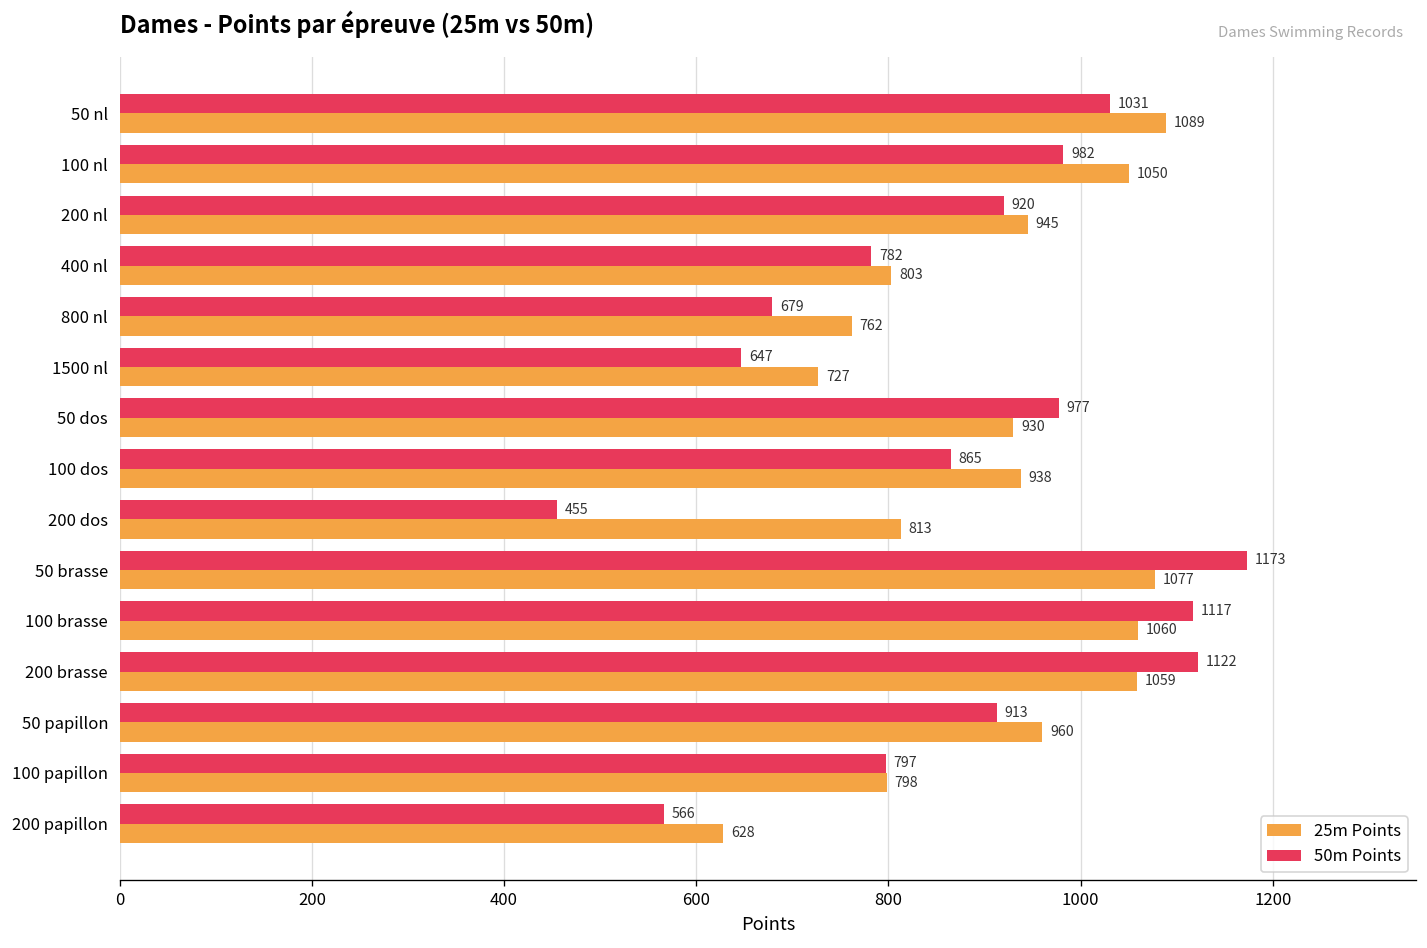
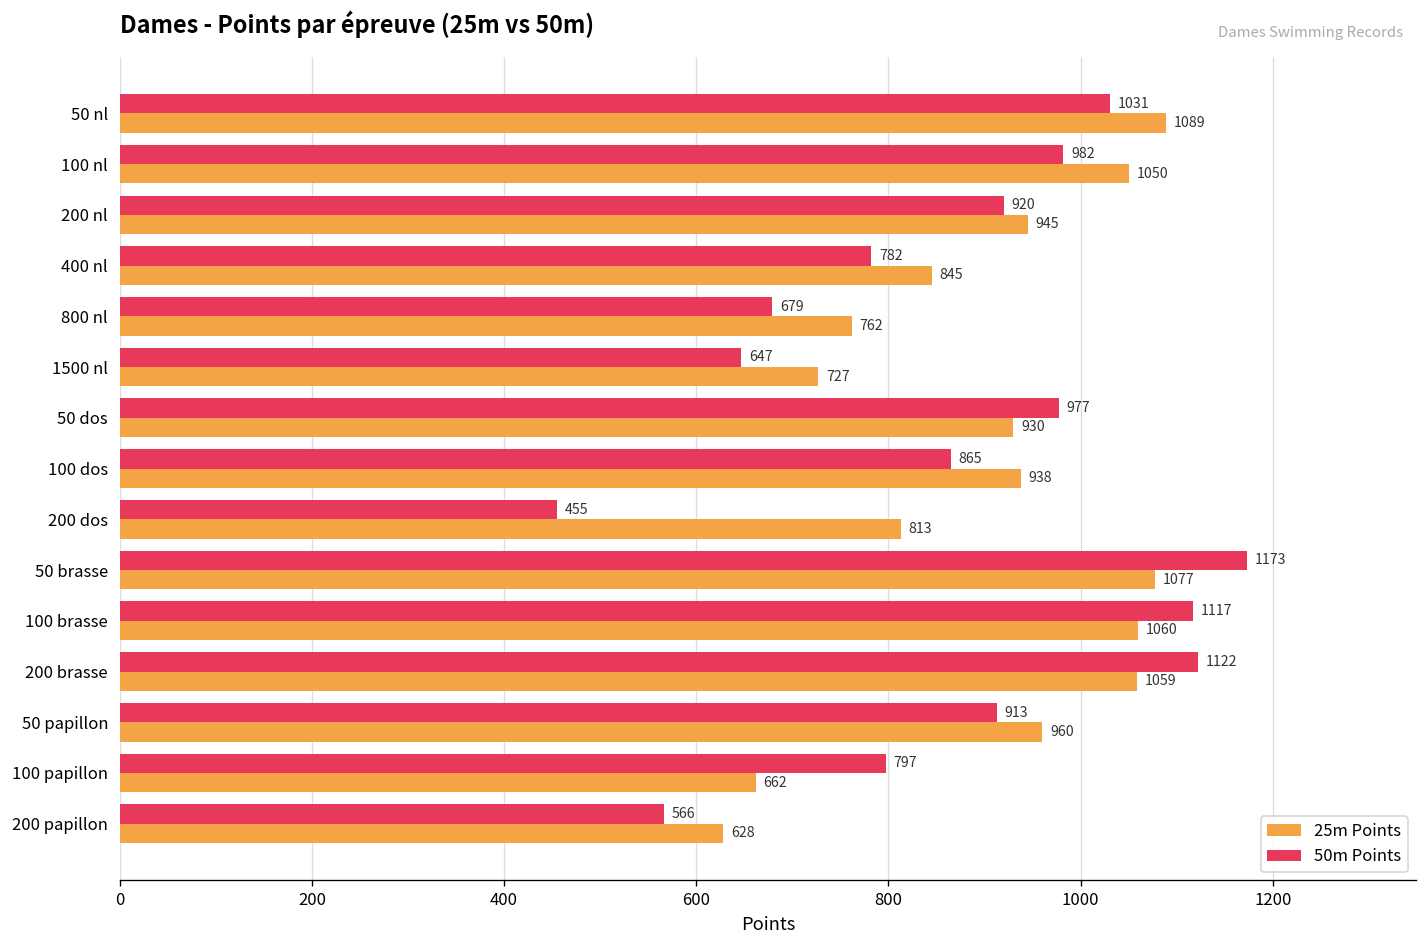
  {
    "25m Points": {
      "50 nl": 1089,
      "100 nl": 1050,
      "200 nl": 945,
-     "400 nl": 803,
+     "400 nl": 845,
      "800 nl": 762,
      "1500 nl": 727,
      "50 dos": 930,
      "100 dos": 938,
      "200 dos": 813,
      "50 brasse": 1077,
      "100 brasse": 1060,
      "200 brasse": 1059,
      "50 papillon": 960,
-     "100 papillon": 798,
+     "100 papillon": 662,
      "200 papillon": 628
    },
    "50m Points": {
      "50 nl": 1031,
      "100 nl": 982,
      "200 nl": 920,
      "400 nl": 782,
      "800 nl": 679,
      "1500 nl": 647,
      "50 dos": 977,
      "100 dos": 865,
      "200 dos": 455,
      "50 brasse": 1173,
      "100 brasse": 1117,
      "200 brasse": 1122,
      "50 papillon": 913,
      "100 papillon": 797,
      "200 papillon": 566
    }
  }
